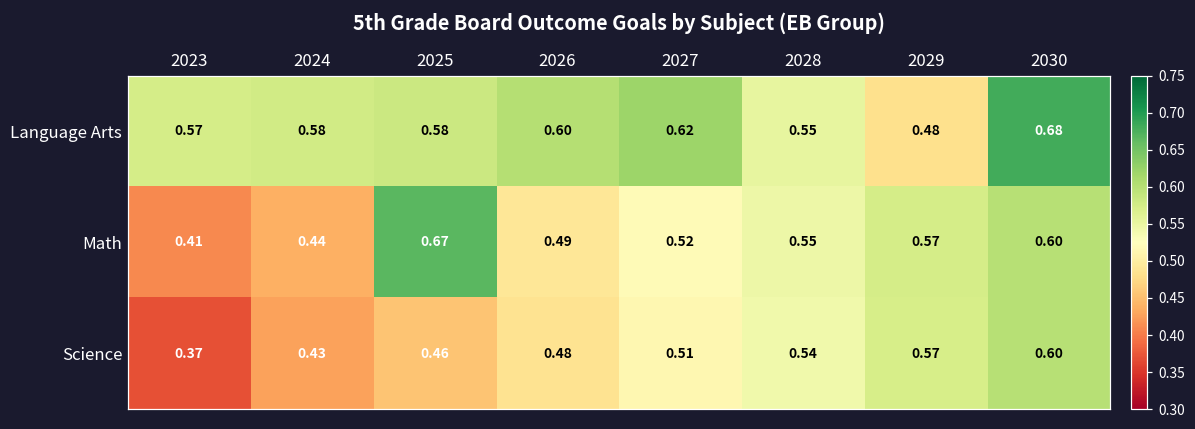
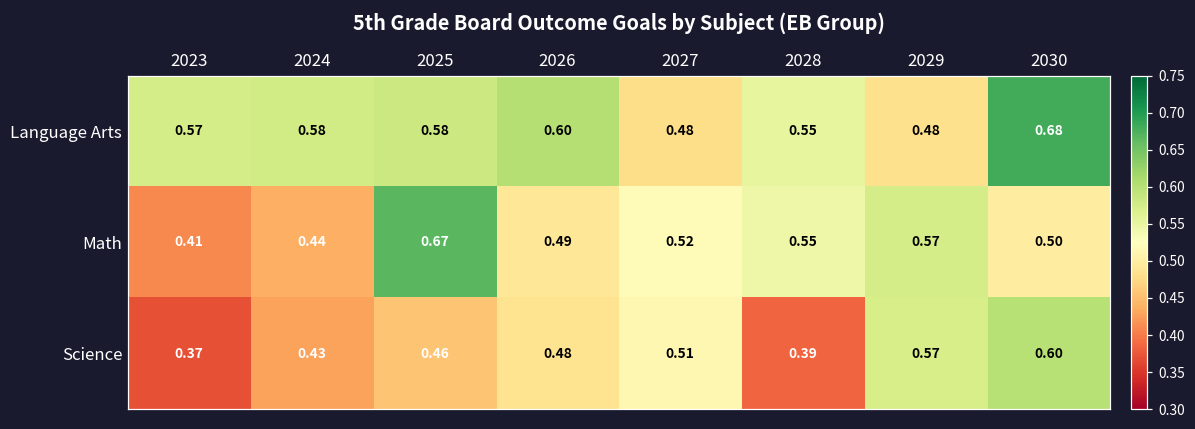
  {
    "Language Arts": {
      "2023": 0.57,
      "2024": 0.58,
      "2025": 0.58,
      "2026": 0.60,
-     "2027": 0.62,
+     "2027": 0.48,
      "2028": 0.55,
      "2029": 0.48,
      "2030": 0.68
    },
    "Math": {
      "2023": 0.41,
      "2024": 0.44,
      "2025": 0.67,
      "2026": 0.49,
      "2027": 0.52,
      "2028": 0.55,
      "2029": 0.57,
-     "2030": 0.60
+     "2030": 0.50
    },
    "Science": {
      "2023": 0.37,
      "2024": 0.43,
      "2025": 0.46,
      "2026": 0.48,
      "2027": 0.51,
-     "2028": 0.54,
+     "2028": 0.39,
      "2029": 0.57,
      "2030": 0.60
    }
  }
